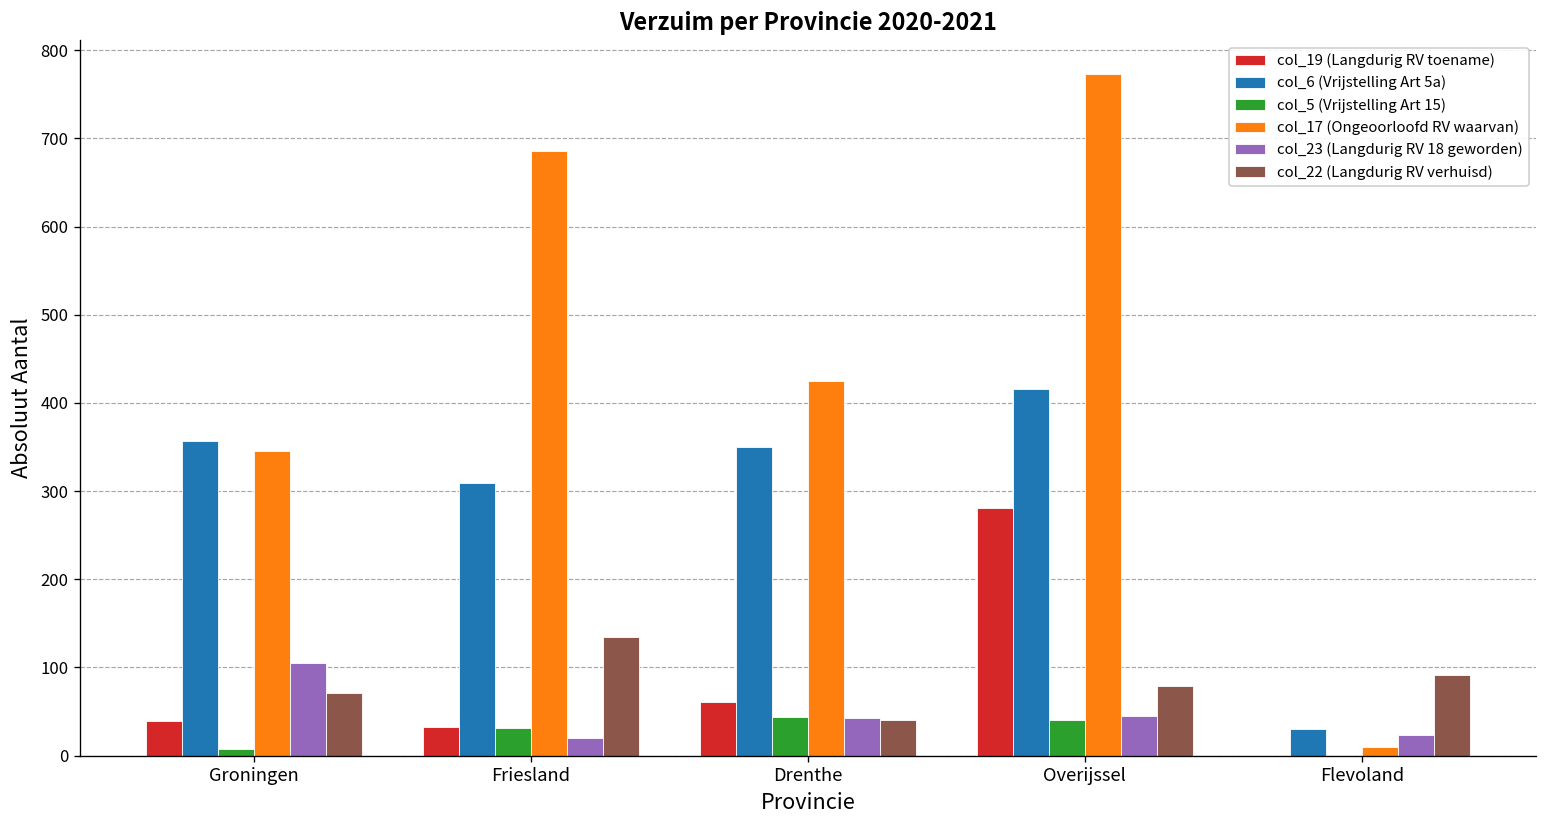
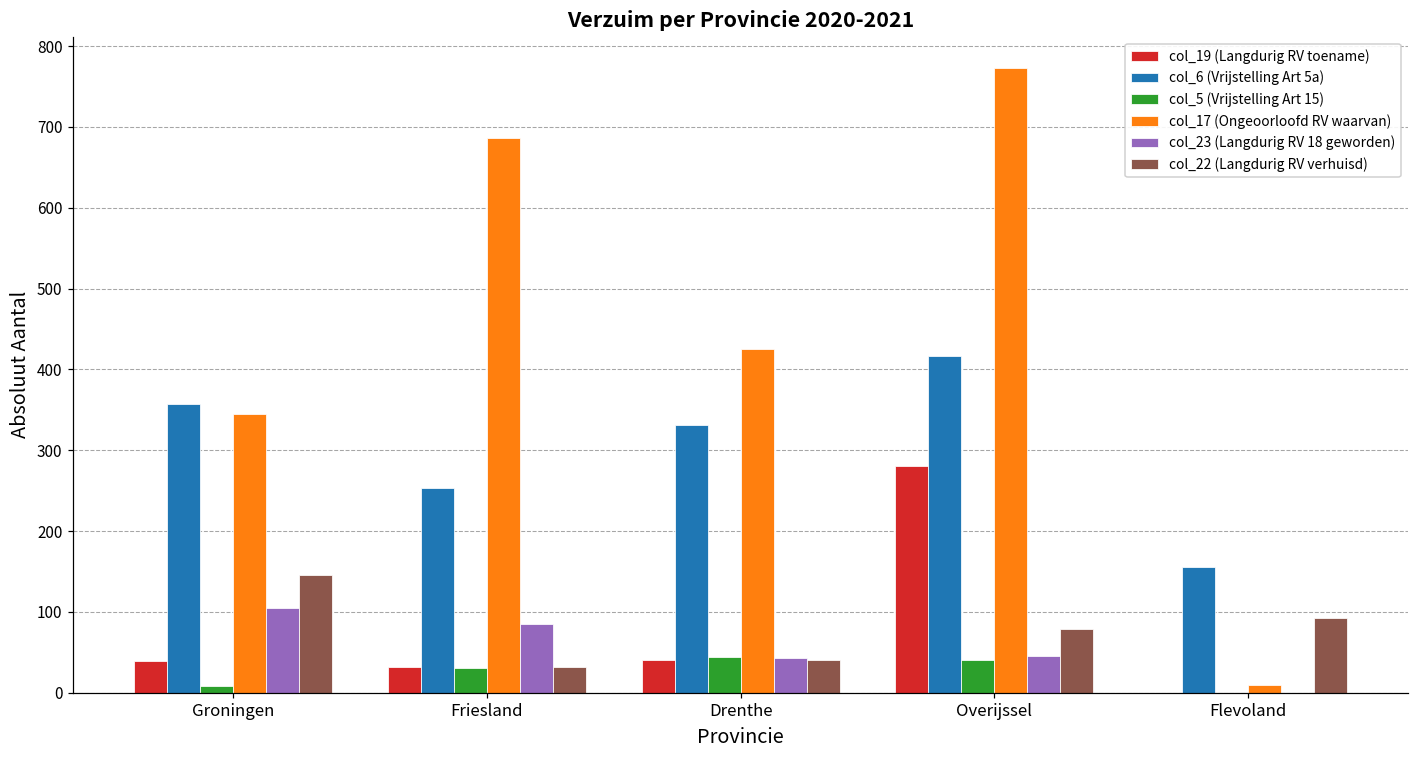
  {
    "col_19 (Langdurig RV toename)": {
      "Groningen": 40,
      "Friesland": 30,
-     "Drenthe": 60,
+     "Drenthe": 40,
      "Overijssel": 280,
      "Flevoland": 0
    },
    "col_6 (Vrijstelling Art 5a)": {
      "Groningen": 360,
-     "Friesland": 310,
-     "Drenthe": 350,
+     "Friesland": 250,
+     "Drenthe": 330,
      "Overijssel": 420,
-     "Flevoland": 30
+     "Flevoland": 160
    },
    "col_5 (Vrijstelling Art 15)": {
      "Groningen": 10,
      "Friesland": 30,
      "Drenthe": 40,
      "Overijssel": 40,
      "Flevoland": 0
    },
    "col_17 (Ongeoorloofd RV waarvan)": {
      "Groningen": 350,
      "Friesland": 690,
      "Drenthe": 430,
      "Overijssel": 770,
      "Flevoland": 10
    },
    "col_23 (Langdurig RV 18 geworden)": {
      "Groningen": 110,
-     "Friesland": 20,
+     "Friesland": 90,
      "Drenthe": 40,
      "Overijssel": 50,
-     "Flevoland": 20
+     "Flevoland": 0
    },
    "col_22 (Langdurig RV verhuisd)": {
-     "Groningen": 70,
-     "Friesland": 140,
+     "Groningen": 150,
+     "Friesland": 30,
      "Drenthe": 40,
      "Overijssel": 80,
      "Flevoland": 90
    }
  }
